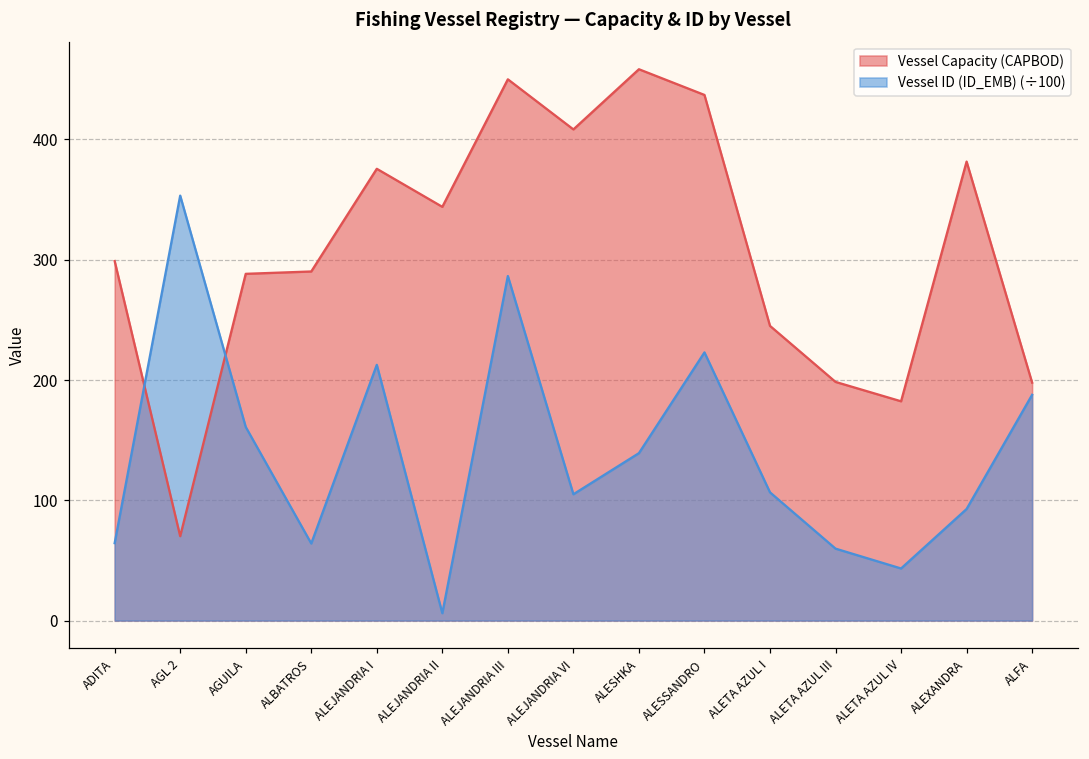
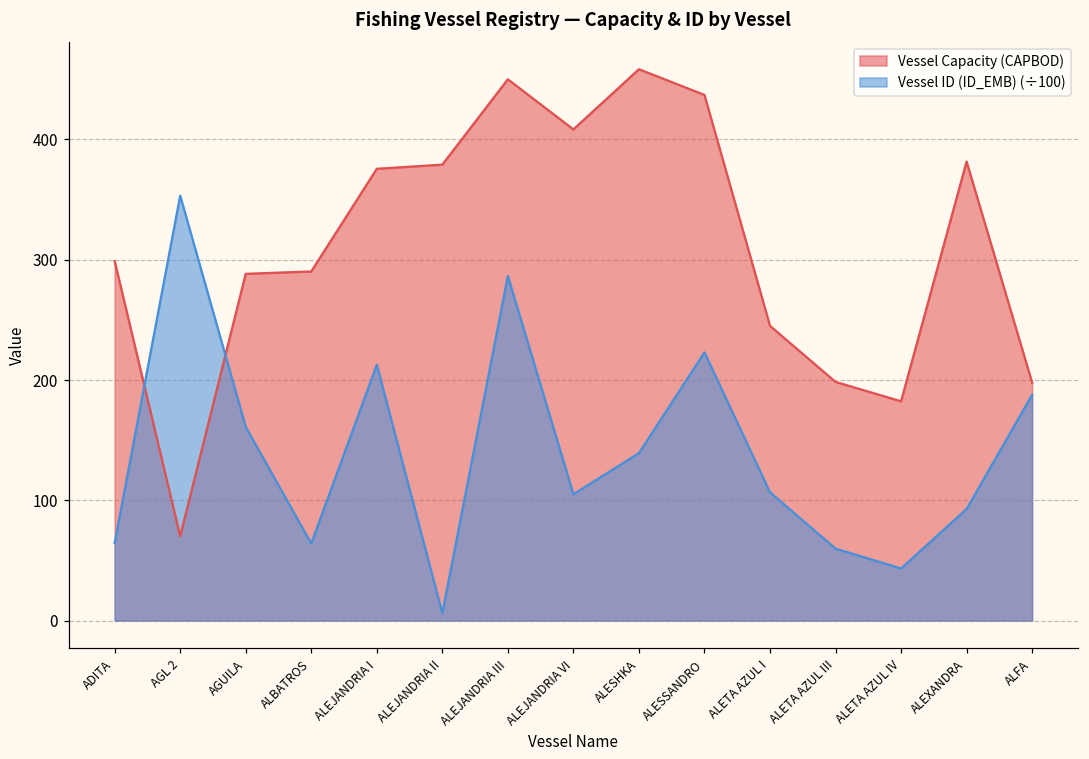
  {
    "Vessel Capacity (CAPBOD)": {
      "ADITA": 299,
      "AGL 2": 70,
      "AGUILA": 288,
      "ALBATROS": 290,
      "ALEJANDRIA I": 376,
-     "ALEJANDRIA II": 344,
+     "ALEJANDRIA II": 379,
      "ALEJANDRIA III": 450,
      "ALEJANDRIA VI": 408,
      "ALESHKA": 458,
      "ALESSANDRO": 437,
      "ALETA AZUL I": 245,
      "ALETA AZUL III": 198,
      "ALETA AZUL IV": 182,
      "ALEXANDRA": 382,
      "ALFA": 198
    },
    "Vessel ID (ID_EMB) (÷100)": {
      "ADITA": 64,
      "AGL 2": 353,
      "AGUILA": 161,
      "ALBATROS": 64,
      "ALEJANDRIA I": 213,
      "ALEJANDRIA II": 6,
      "ALEJANDRIA III": 286,
      "ALEJANDRIA VI": 105,
      "ALESHKA": 139,
      "ALESSANDRO": 223,
      "ALETA AZUL I": 107,
      "ALETA AZUL III": 60,
      "ALETA AZUL IV": 43,
      "ALEXANDRA": 93,
      "ALFA": 188
    }
  }
